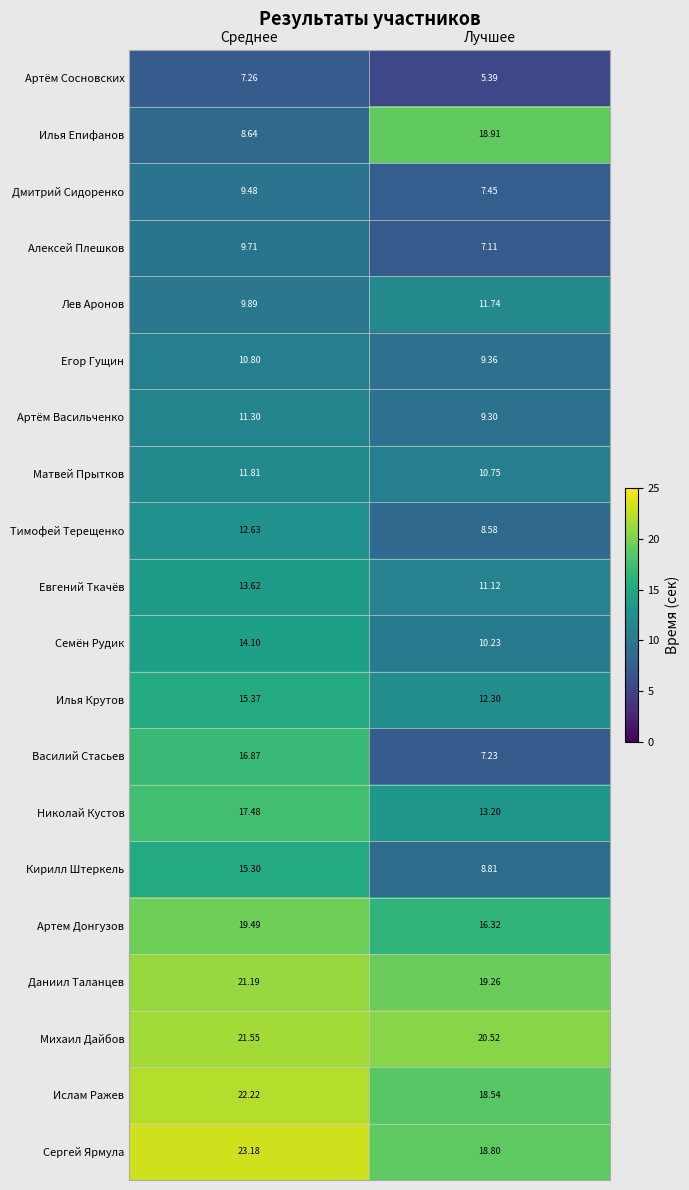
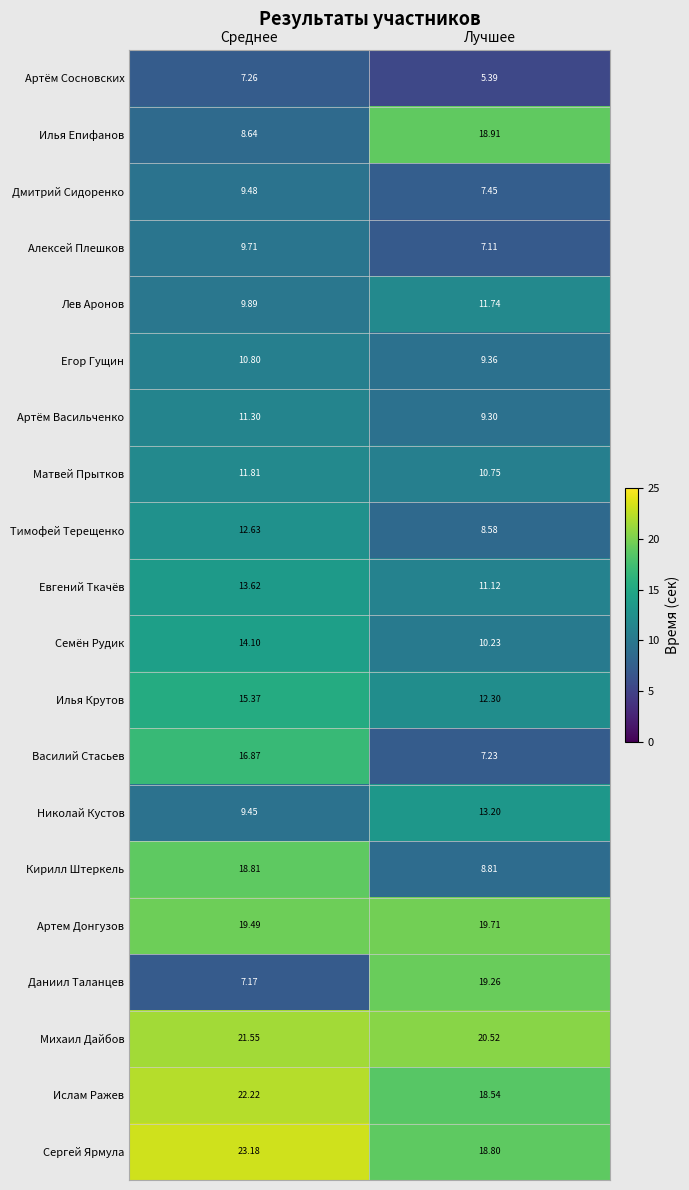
  {
    "Артём Сосновских": {
      "Среднее": 7.26,
      "Лучшее": 5.39
    },
    "Илья Епифанов": {
      "Среднее": 8.64,
      "Лучшее": 18.91
    },
    "Дмитрий Сидоренко": {
      "Среднее": 9.48,
      "Лучшее": 7.45
    },
    "Алексей Плешков": {
      "Среднее": 9.71,
      "Лучшее": 7.11
    },
    "Лев Аронов": {
      "Среднее": 9.89,
      "Лучшее": 11.74
    },
    "Егор Гущин": {
      "Среднее": 10.80,
      "Лучшее": 9.36
    },
    "Артём Васильченко": {
      "Среднее": 11.30,
      "Лучшее": 9.30
    },
    "Матвей Прытков": {
      "Среднее": 11.81,
      "Лучшее": 10.75
    },
    "Тимофей Терещенко": {
      "Среднее": 12.63,
      "Лучшее": 8.58
    },
    "Евгений Ткачёв": {
      "Среднее": 13.62,
      "Лучшее": 11.12
    },
    "Семён Рудик": {
      "Среднее": 14.10,
      "Лучшее": 10.23
    },
    "Илья Крутов": {
      "Среднее": 15.37,
      "Лучшее": 12.30
    },
    "Василий Стасьев": {
      "Среднее": 16.87,
      "Лучшее": 7.23
    },
    "Николай Кустов": {
-     "Среднее": 17.48,
+     "Среднее": 9.45,
      "Лучшее": 13.20
    },
    "Кирилл Штеркель": {
-     "Среднее": 15.30,
+     "Среднее": 18.81,
      "Лучшее": 8.81
    },
    "Артем Донгузов": {
      "Среднее": 19.49,
-     "Лучшее": 16.32
+     "Лучшее": 19.71
    },
    "Даниил Таланцев": {
-     "Среднее": 21.19,
+     "Среднее": 7.17,
      "Лучшее": 19.26
    },
    "Михаил Дайбов": {
      "Среднее": 21.55,
      "Лучшее": 20.52
    },
    "Ислам Ражев": {
      "Среднее": 22.22,
      "Лучшее": 18.54
    },
    "Сергей Ярмула": {
      "Среднее": 23.18,
      "Лучшее": 18.80
    }
  }
